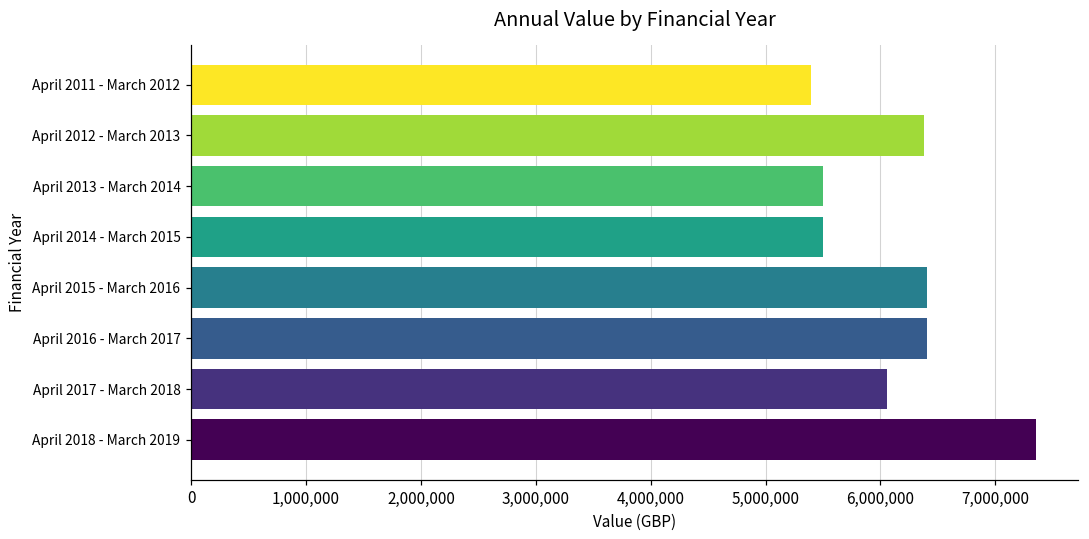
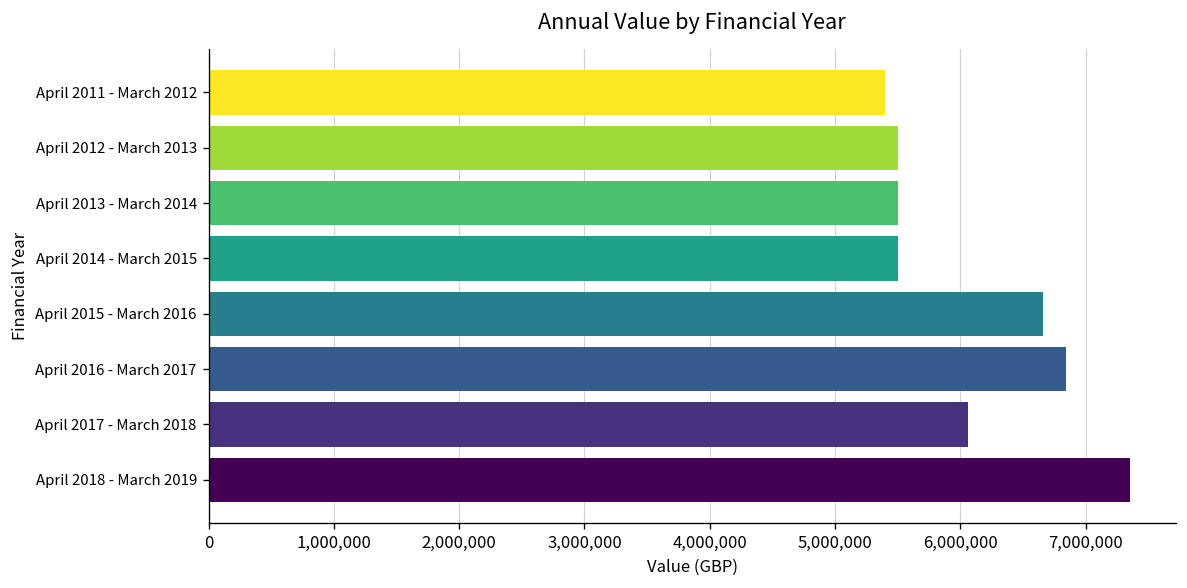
  {
    "April 2011 - March 2012": "5,400,000",
-   "April 2012 - March 2013": "6,380,000",
+   "April 2012 - March 2013": "5,500,000",
    "April 2013 - March 2014": "5,500,000",
    "April 2014 - March 2015": "5,500,000",
-   "April 2015 - March 2016": "6,400,000",
-   "April 2016 - March 2017": "6,400,000",
+   "April 2015 - March 2016": "6,660,000",
+   "April 2016 - March 2017": "6,840,000",
    "April 2017 - March 2018": "6,060,000",
    "April 2018 - March 2019": "7,350,000"
  }
